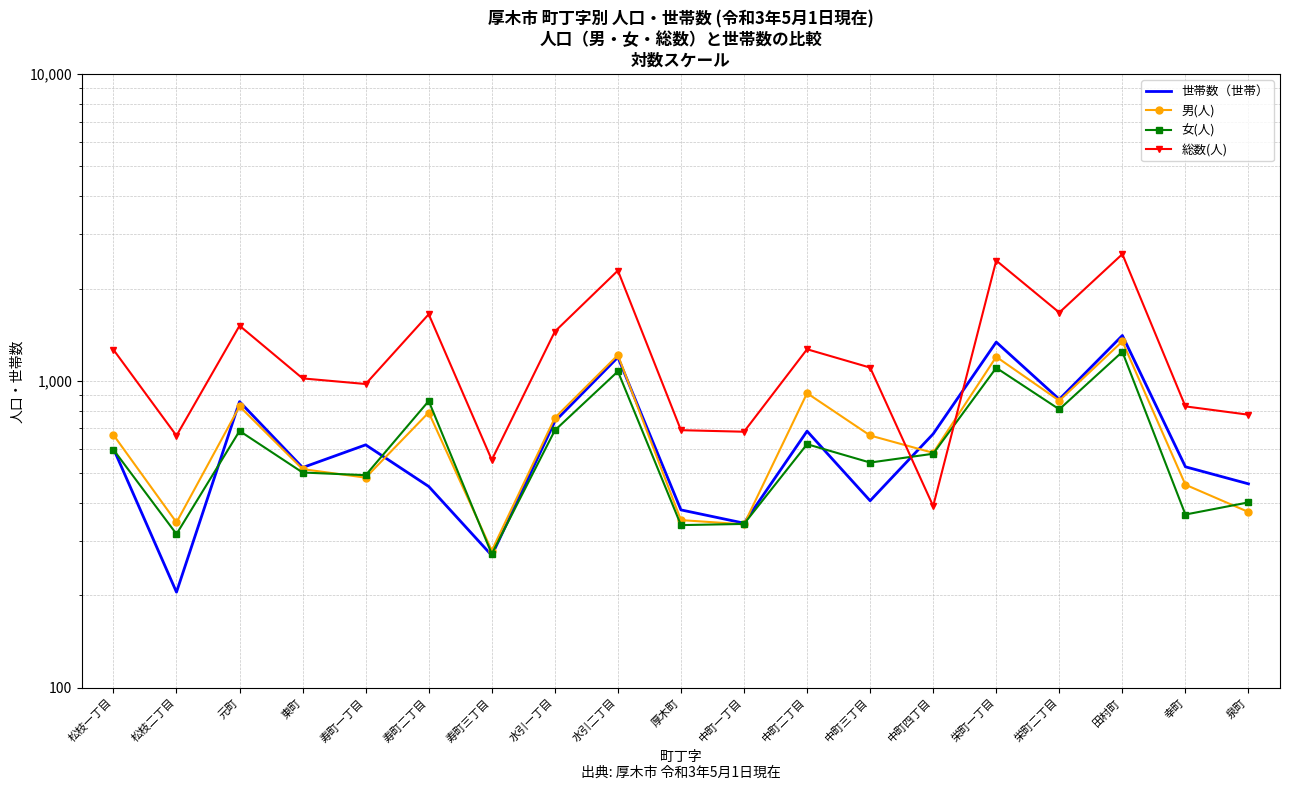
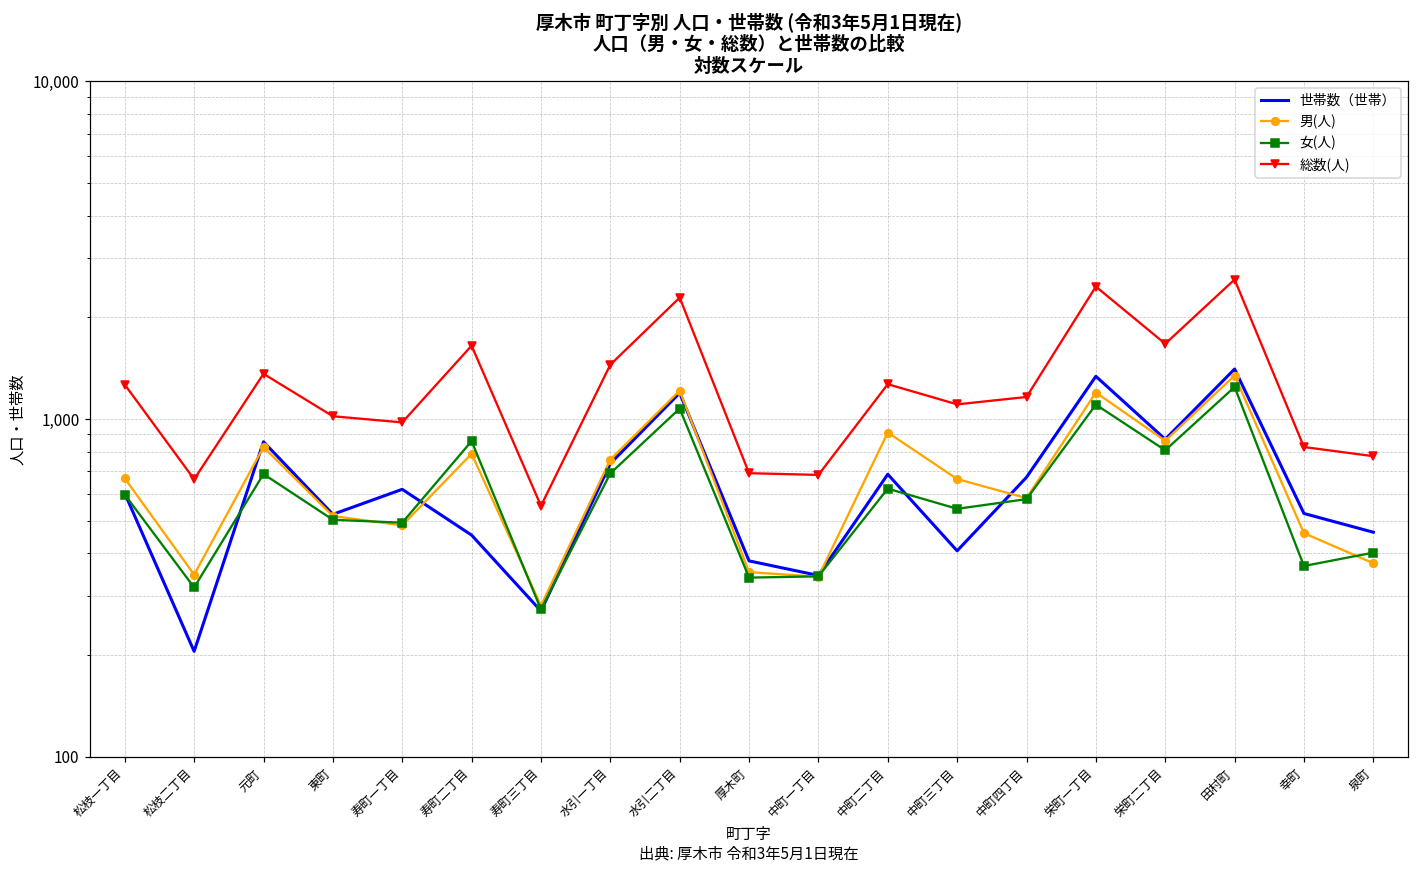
  {
    "世帯数（世帯）": {
      "松枝二丁目": "210",
      "元町": "860",
      "寿町一丁目": "620",
      "寿町二丁目": "450",
      "水引一丁目": "740",
      "厚木町": "380",
      "中町二丁目": "690",
      "中町三丁目": "410",
      "中町四丁目": "670",
      "栄町一丁目": "1,300",
      "田村町": "1,400",
      "幸町": "530",
      "泉町": "460"
    },
    "男(人)": {
      "松枝一丁目": "670",
      "松枝二丁目": "350",
      "元町": "830",
      "寿町二丁目": "790",
      "寿町三丁目": "280",
      "水引一丁目": "760",
      "厚木町": "350",
      "中町二丁目": "910",
      "中町三丁目": "660",
      "栄町一丁目": "1,200",
      "田村町": "1,300",
      "幸町": "460",
      "泉町": "370"
    },
    "女(人)": {
      "松枝二丁目": "320",
      "元町": "690",
      "東町": "500",
      "寿町二丁目": "860",
      "水引一丁目": "690",
      "水引二丁目": "1,070",
      "厚木町": "340",
      "中町二丁目": "620",
      "中町三丁目": "540",
      "栄町一丁目": "1,100",
      "栄町二丁目": "810",
      "田村町": "1,240",
      "幸町": "370",
      "泉町": "400"
    },
    "総数(人)": {
      "松枝一丁目": "1,260",
      "松枝二丁目": "660",
-     "元町": "1,500",
+     "元町": "1,400",
      "東町": "1,020",
      "寿町一丁目": "980",
      "寿町二丁目": "1,600",
      "寿町三丁目": "550",
      "水引一丁目": "1,400",
      "水引二丁目": "2,300",
      "厚木町": "690",
      "中町一丁目": "680",
      "中町二丁目": "1,270",
      "中町三丁目": "1,110",
-     "中町四丁目": "390",
+     "中町四丁目": "1,160",
      "栄町一丁目": "2,500",
      "栄町二丁目": "1,700",
      "田村町": "2,600",
      "幸町": "830",
      "泉町": "780"
    }
  }
